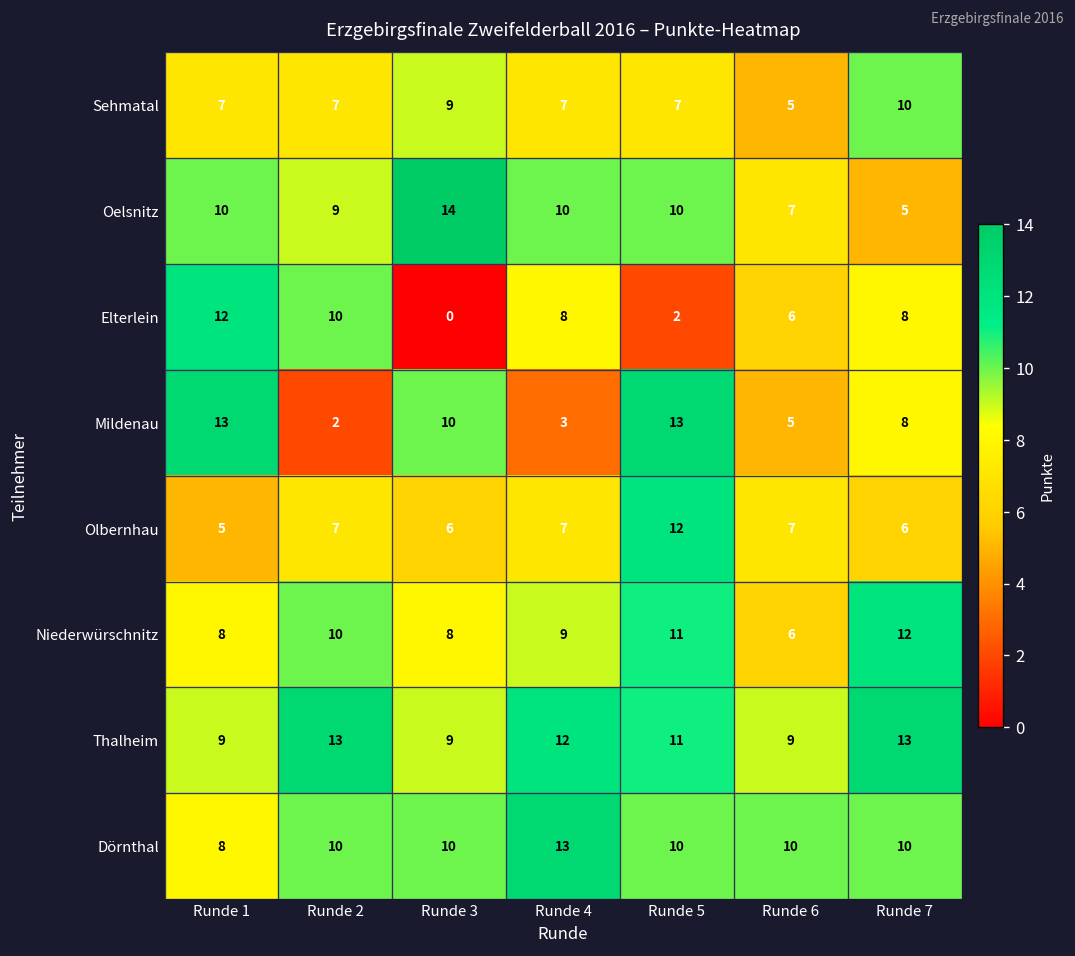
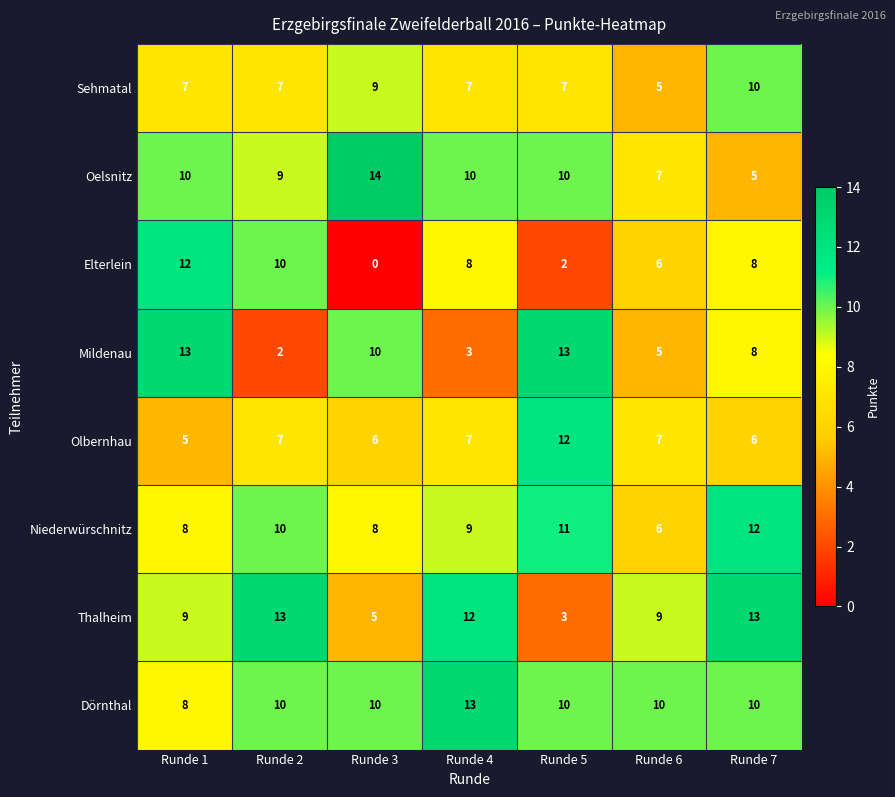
  {
    "Sehmatal": {
      "Runde 1": 7,
      "Runde 2": 7,
      "Runde 3": 9,
      "Runde 4": 7,
      "Runde 5": 7,
      "Runde 6": 5,
      "Runde 7": 10
    },
    "Oelsnitz": {
      "Runde 1": 10,
      "Runde 2": 9,
      "Runde 3": 14,
      "Runde 4": 10,
      "Runde 5": 10,
      "Runde 6": 7,
      "Runde 7": 5
    },
    "Elterlein": {
      "Runde 1": 12,
      "Runde 2": 10,
      "Runde 3": 0,
      "Runde 4": 8,
      "Runde 5": 2,
      "Runde 6": 6,
      "Runde 7": 8
    },
    "Mildenau": {
      "Runde 1": 13,
      "Runde 2": 2,
      "Runde 3": 10,
      "Runde 4": 3,
      "Runde 5": 13,
      "Runde 6": 5,
      "Runde 7": 8
    },
    "Olbernhau": {
      "Runde 1": 5,
      "Runde 2": 7,
      "Runde 3": 6,
      "Runde 4": 7,
      "Runde 5": 12,
      "Runde 6": 7,
      "Runde 7": 6
    },
    "Niederwürschnitz": {
      "Runde 1": 8,
      "Runde 2": 10,
      "Runde 3": 8,
      "Runde 4": 9,
      "Runde 5": 11,
      "Runde 6": 6,
      "Runde 7": 12
    },
    "Thalheim": {
      "Runde 1": 9,
      "Runde 2": 13,
-     "Runde 3": 9,
+     "Runde 3": 5,
      "Runde 4": 12,
-     "Runde 5": 11,
+     "Runde 5": 3,
      "Runde 6": 9,
      "Runde 7": 13
    },
    "Dörnthal": {
      "Runde 1": 8,
      "Runde 2": 10,
      "Runde 3": 10,
      "Runde 4": 13,
      "Runde 5": 10,
      "Runde 6": 10,
      "Runde 7": 10
    }
  }
